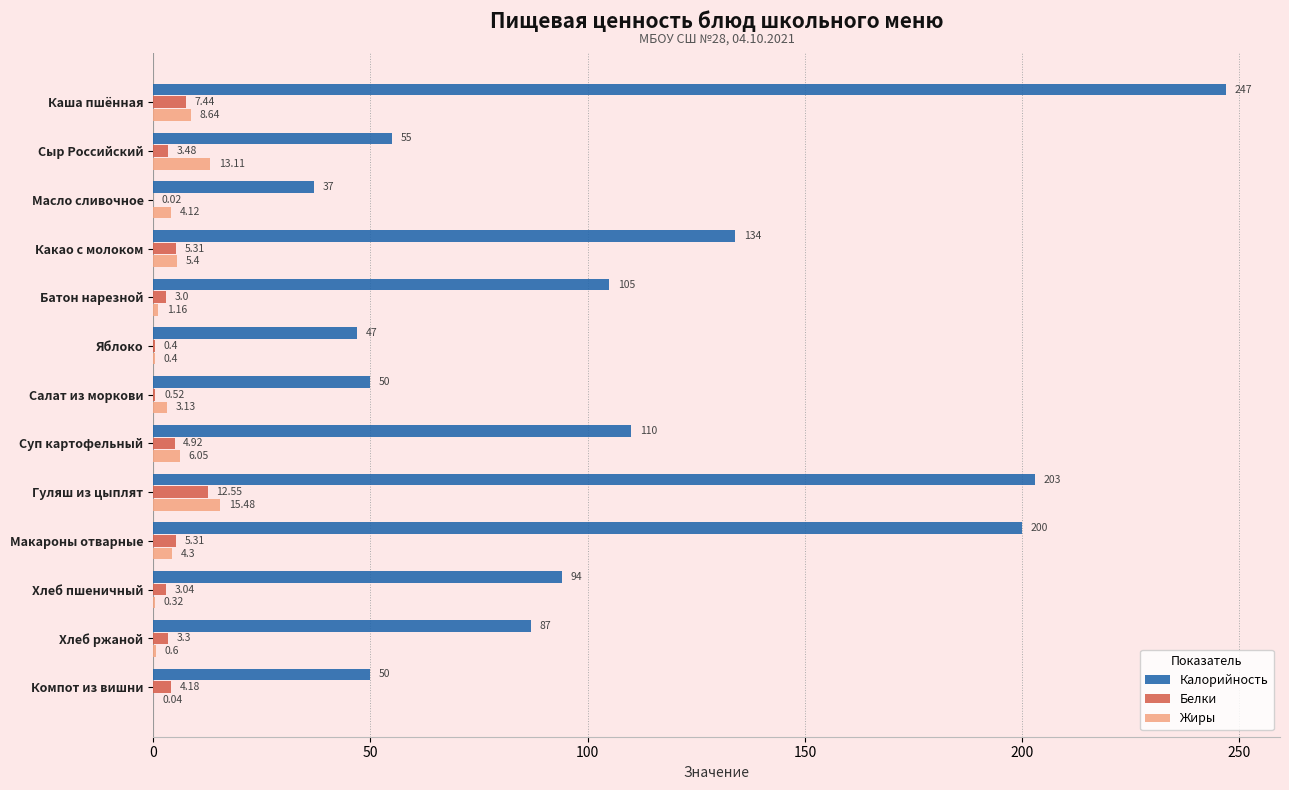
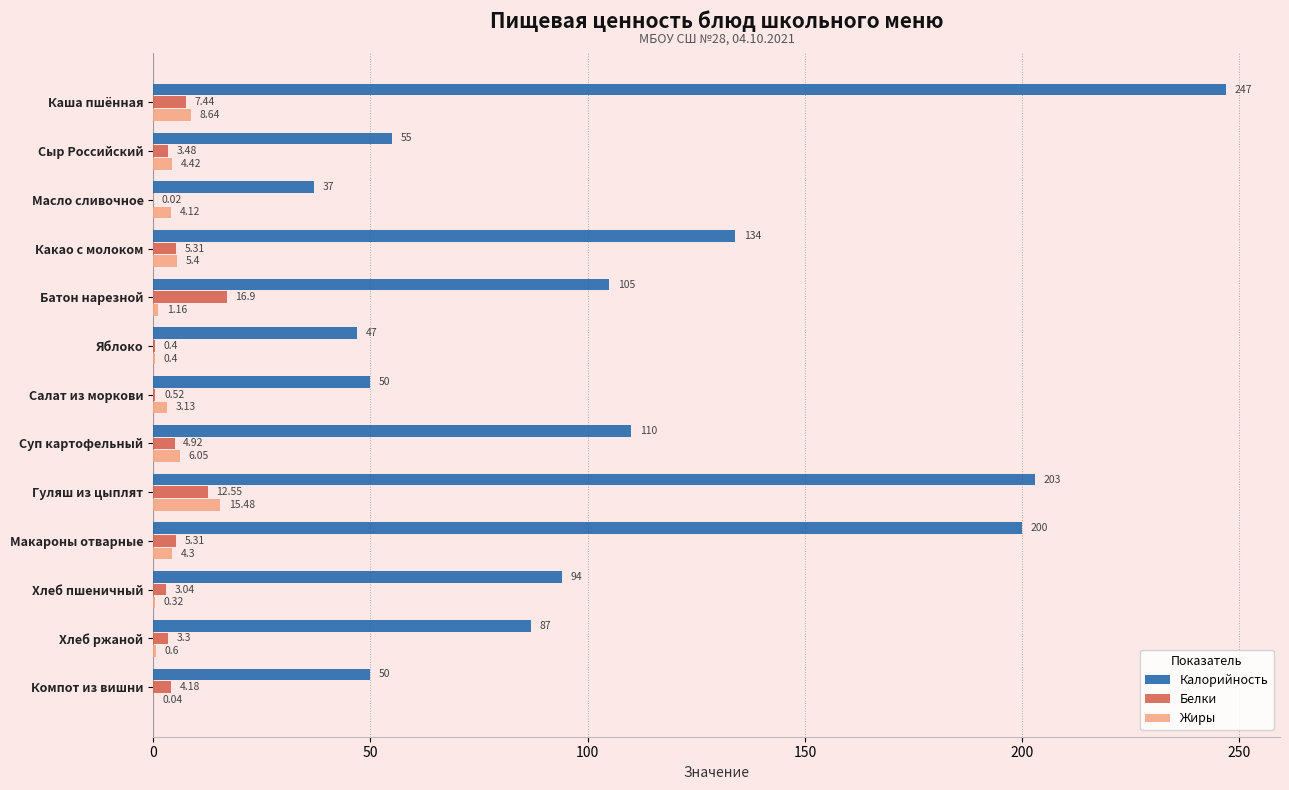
  {
    "Калорийность": {
      "Каша пшённая": 247,
      "Сыр Российский": 55,
      "Масло сливочное": 37,
      "Какао с молоком": 134,
      "Батон нарезной": 105,
      "Яблоко": 47,
      "Салат из моркови": 50,
      "Суп картофельный": 110,
      "Гуляш из цыплят": 203,
      "Макароны отварные": 200,
      "Хлеб пшеничный": 94,
      "Хлеб ржаной": 87,
      "Компот из вишни": 50
    },
    "Белки": {
      "Каша пшённая": 7.44,
      "Сыр Российский": 3.48,
      "Масло сливочное": 0.02,
      "Какао с молоком": 5.31,
-     "Батон нарезной": 3.0,
+     "Батон нарезной": 16.9,
      "Яблоко": 0.4,
      "Салат из моркови": 0.52,
      "Суп картофельный": 4.92,
      "Гуляш из цыплят": 12.55,
      "Макароны отварные": 5.31,
      "Хлеб пшеничный": 3.04,
      "Хлеб ржаной": 3.3,
      "Компот из вишни": 4.18
    },
    "Жиры": {
      "Каша пшённая": 8.64,
-     "Сыр Российский": 13.11,
+     "Сыр Российский": 4.42,
      "Масло сливочное": 4.12,
      "Какао с молоком": 5.4,
      "Батон нарезной": 1.16,
      "Яблоко": 0.4,
      "Салат из моркови": 3.13,
      "Суп картофельный": 6.05,
      "Гуляш из цыплят": 15.48,
      "Макароны отварные": 4.3,
      "Хлеб пшеничный": 0.32,
      "Хлеб ржаной": 0.6,
      "Компот из вишни": 0.04
    }
  }
